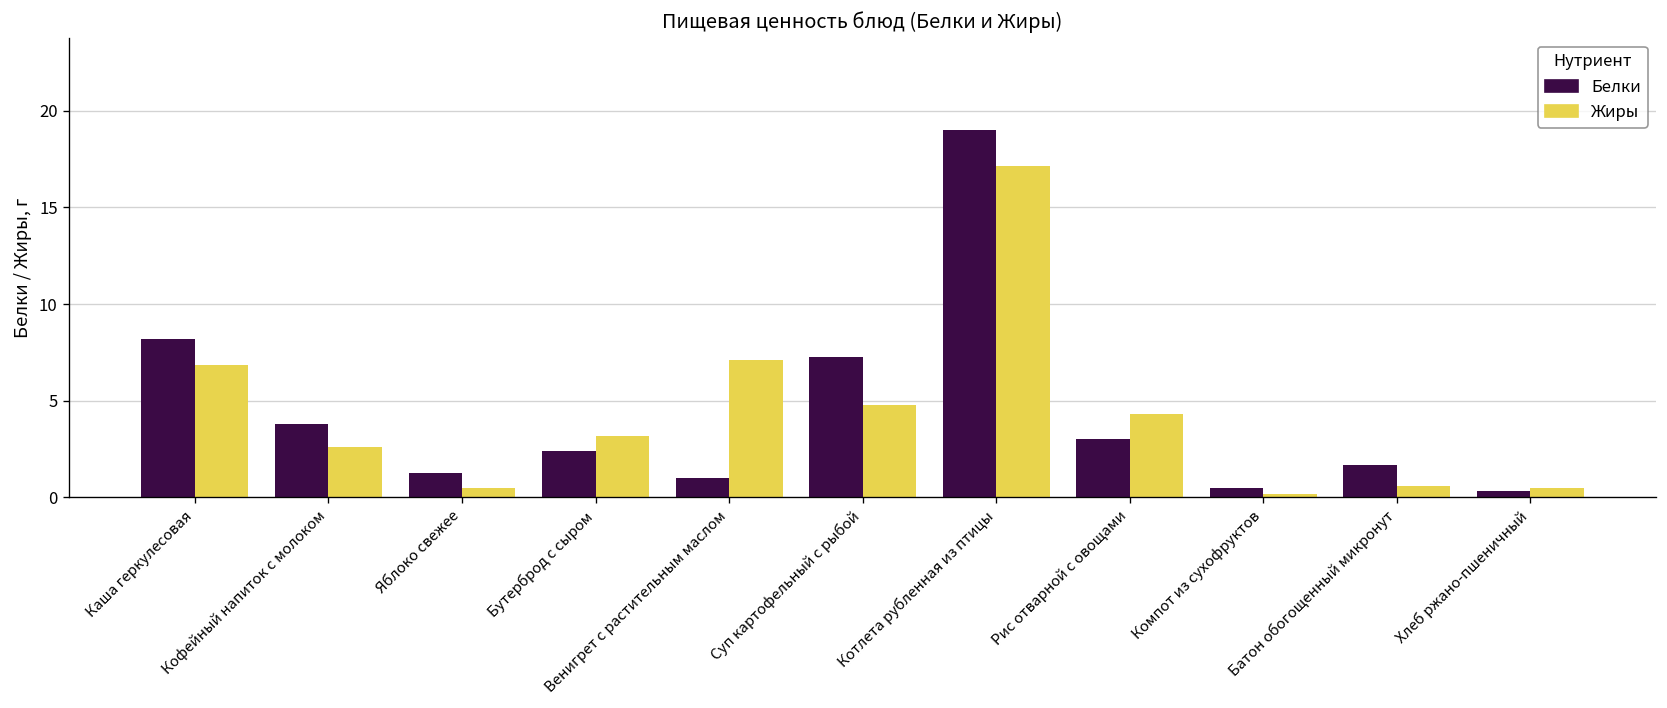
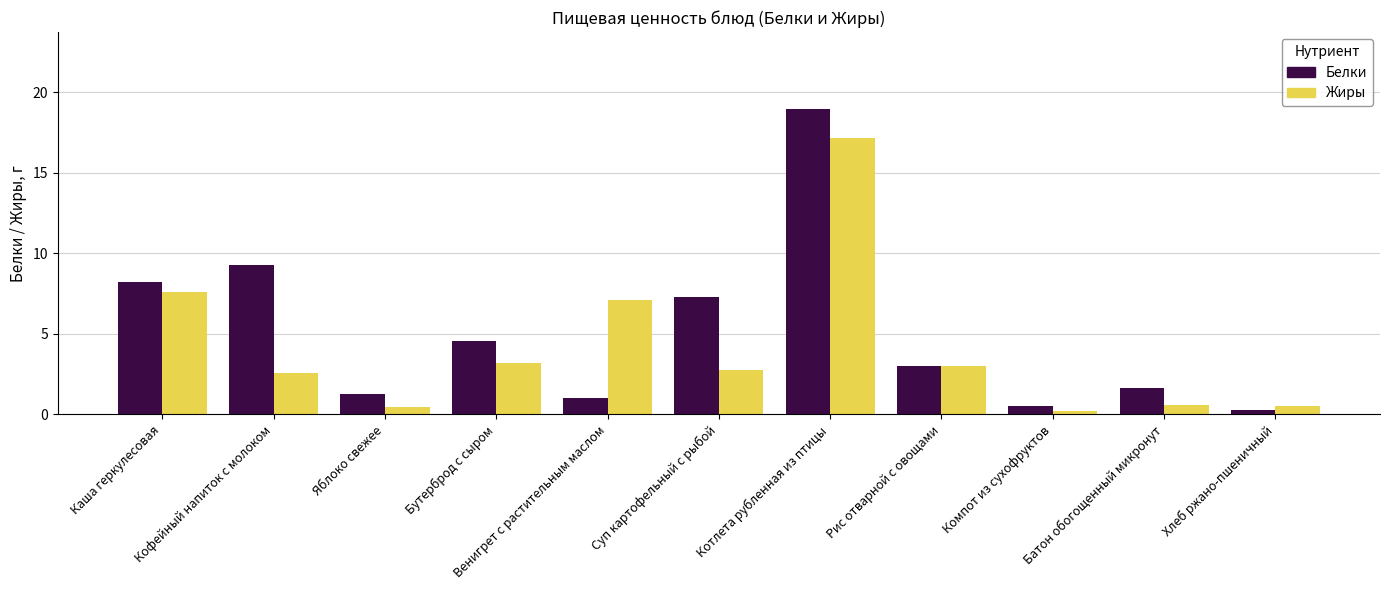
  {
    "Белки": {
      "Каша геркулесовая": 8.2,
-     "Кофейный напиток с молоком": 3.8,
+     "Кофейный напиток с молоком": 9.3,
      "Яблоко свежее": 1.3,
-     "Бутерброд с сыром": 2.4,
+     "Бутерброд с сыром": 4.5,
      "Венигрет с растительным маслом": 1.0,
      "Суп картофельный с рыбой": 7.3,
      "Котлета рубленная из птицы": 19.0,
      "Рис отварной с овощами": 3.0,
      "Компот из сухофруктов": 0.5,
      "Батон обогощенный микронут": 1.7,
      "Хлеб ржано-пшеничный": 0.3
    },
    "Жиры": {
-     "Каша геркулесовая": 6.8,
+     "Каша геркулесовая": 7.6,
      "Кофейный напиток с молоком": 2.6,
      "Яблоко свежее": 0.5,
      "Бутерброд с сыром": 3.2,
      "Венигрет с растительным маслом": 7.1,
-     "Суп картофельный с рыбой": 4.8,
+     "Суп картофельный с рыбой": 2.8,
      "Котлета рубленная из птицы": 17.2,
-     "Рис отварной с овощами": 4.3,
+     "Рис отварной с овощами": 3.0,
      "Компот из сухофруктов": 0.2,
      "Батон обогощенный микронут": 0.6,
      "Хлеб ржано-пшеничный": 0.5
    }
  }
